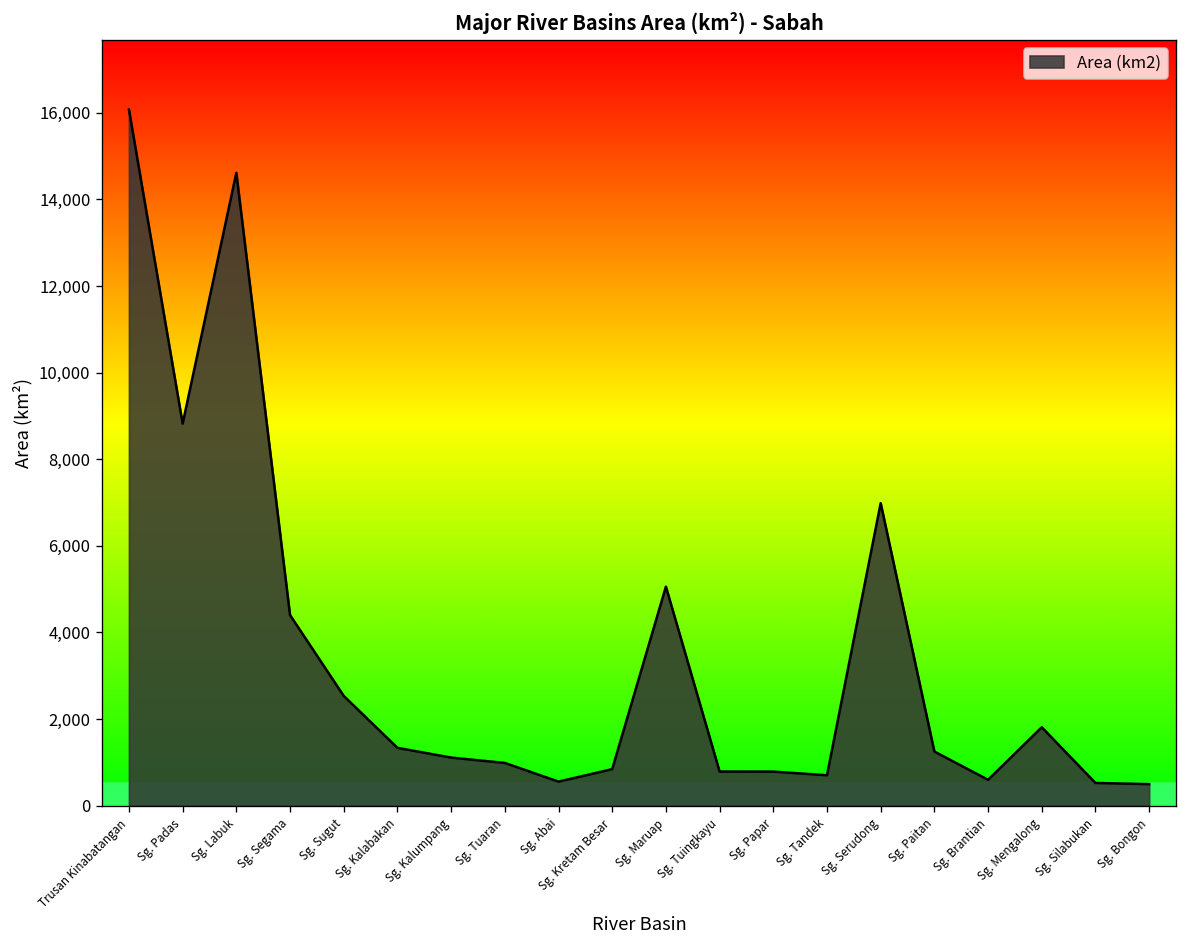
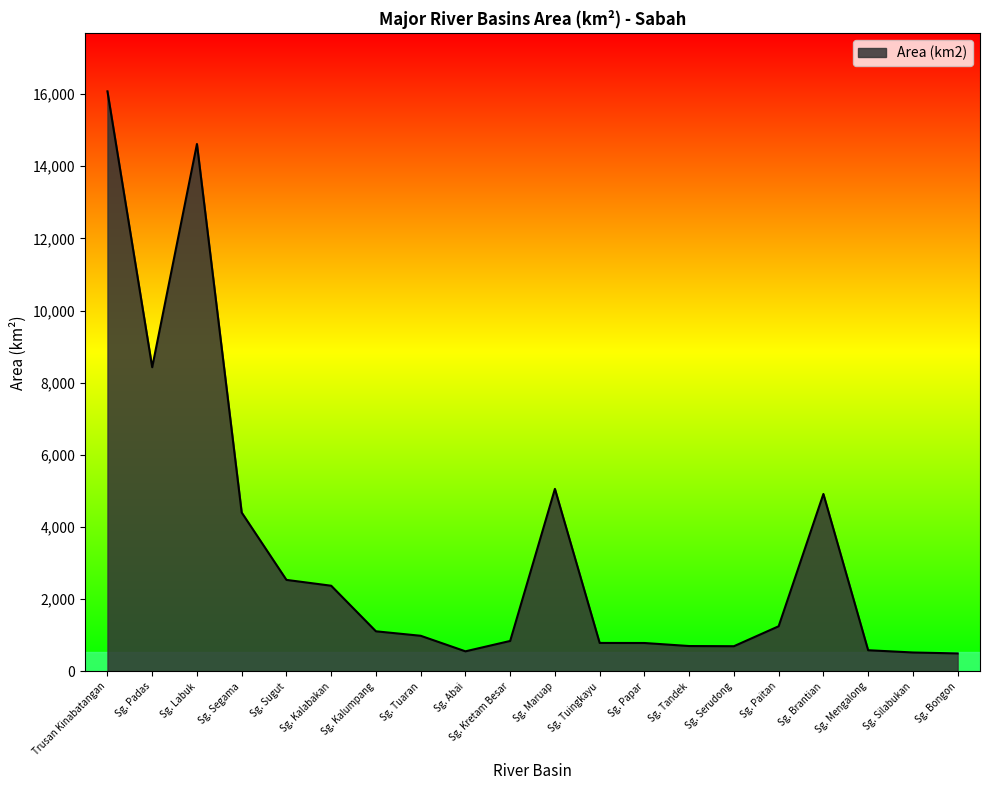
  {
    "Trusan Kinabatangan": "16,100",
-   "Sg. Padas": "8,800",
+   "Sg. Padas": "8,400",
    "Sg. Labuk": "14,600",
    "Sg. Segama": "4,400",
    "Sg. Sugut": "2,500",
-   "Sg. Kalabakan": "1,300",
+   "Sg. Kalabakan": "2,400",
    "Sg. Kalumpang": "1,100",
    "Sg. Tuaran": "1,000",
    "Sg. Abai": "600",
    "Sg. Kretam Besar": "800",
    "Sg. Maruap": "5,100",
    "Sg. Tuingkayu": "800",
    "Sg. Papar": "800",
    "Sg. Tandek": "700",
-   "Sg. Serudong": "7,000",
+   "Sg. Serudong": "700",
    "Sg. Paitan": "1,300",
-   "Sg. Brantian": "600",
-   "Sg. Mengalong": "1,800"
+   "Sg. Brantian": "4,900",
+   "Sg. Mengalong": "600"
  }
